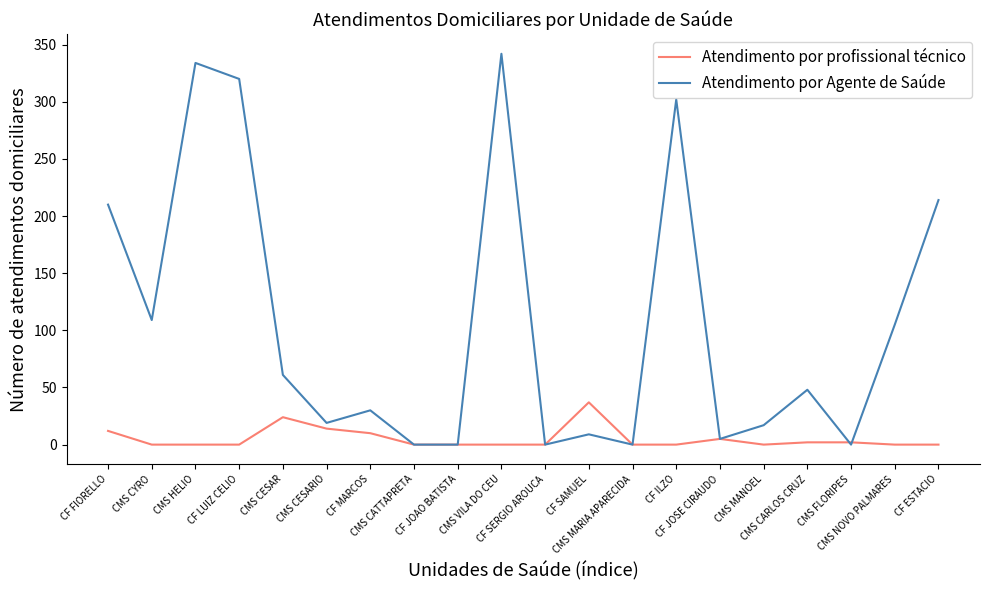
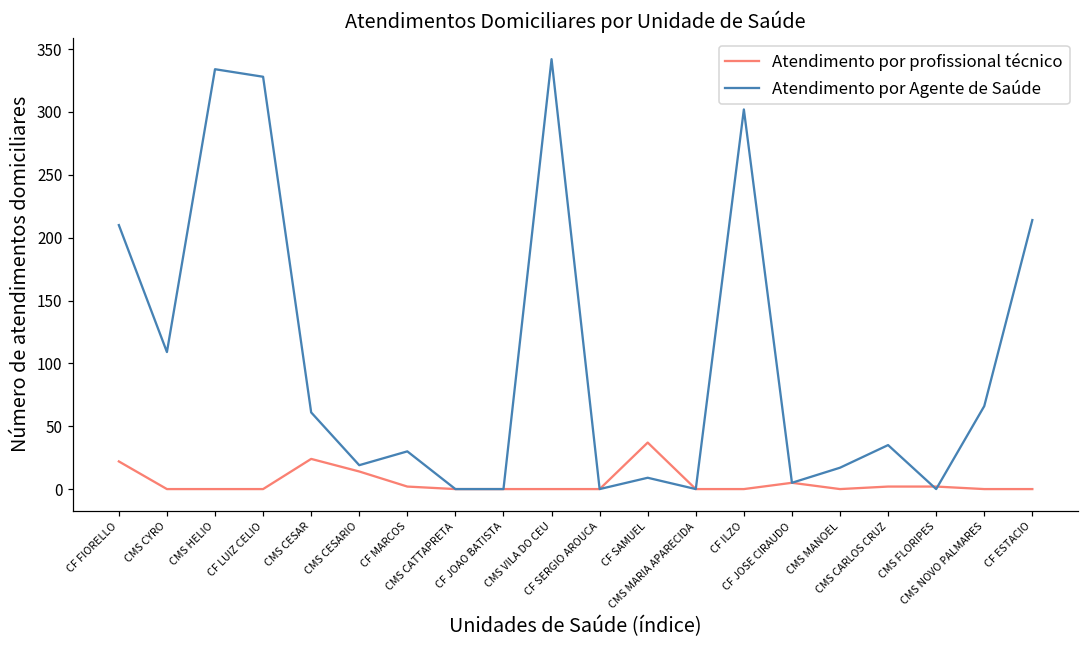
  {
    "Atendimento por profissional técnico": {
-     "CF FIORELLO": 12,
+     "CF FIORELLO": 22,
      "CMS CYRO": 0,
      "CMS HELIO": 0,
      "CF LUIZ CELIO": 0,
      "CMS CESAR": 24,
      "CMS CESARIO": 14,
-     "CF MARCOS": 10,
+     "CF MARCOS": 2,
      "CMS VILA DO CEU": 0,
      "CF SAMUEL": 37,
      "CF ILZO": 0,
      "CMS MANOEL": 0,
      "CMS CARLOS CRUZ": 2,
      "CMS NOVO PALMARES": 0,
      "CF ESTACIO": 0
    },
    "Atendimento por Agente de Saúde": {
      "CF FIORELLO": 210,
      "CMS CYRO": 109,
      "CMS HELIO": 334,
-     "CF LUIZ CELIO": 320,
+     "CF LUIZ CELIO": 328,
      "CMS CESAR": 61,
      "CMS CESARIO": 19,
      "CF MARCOS": 30,
      "CMS VILA DO CEU": 342,
      "CF SAMUEL": 9,
      "CF ILZO": 302,
      "CMS MANOEL": 17,
-     "CMS CARLOS CRUZ": 48,
-     "CMS NOVO PALMARES": 105,
+     "CMS CARLOS CRUZ": 35,
+     "CMS NOVO PALMARES": 66,
      "CF ESTACIO": 214
    }
  }
